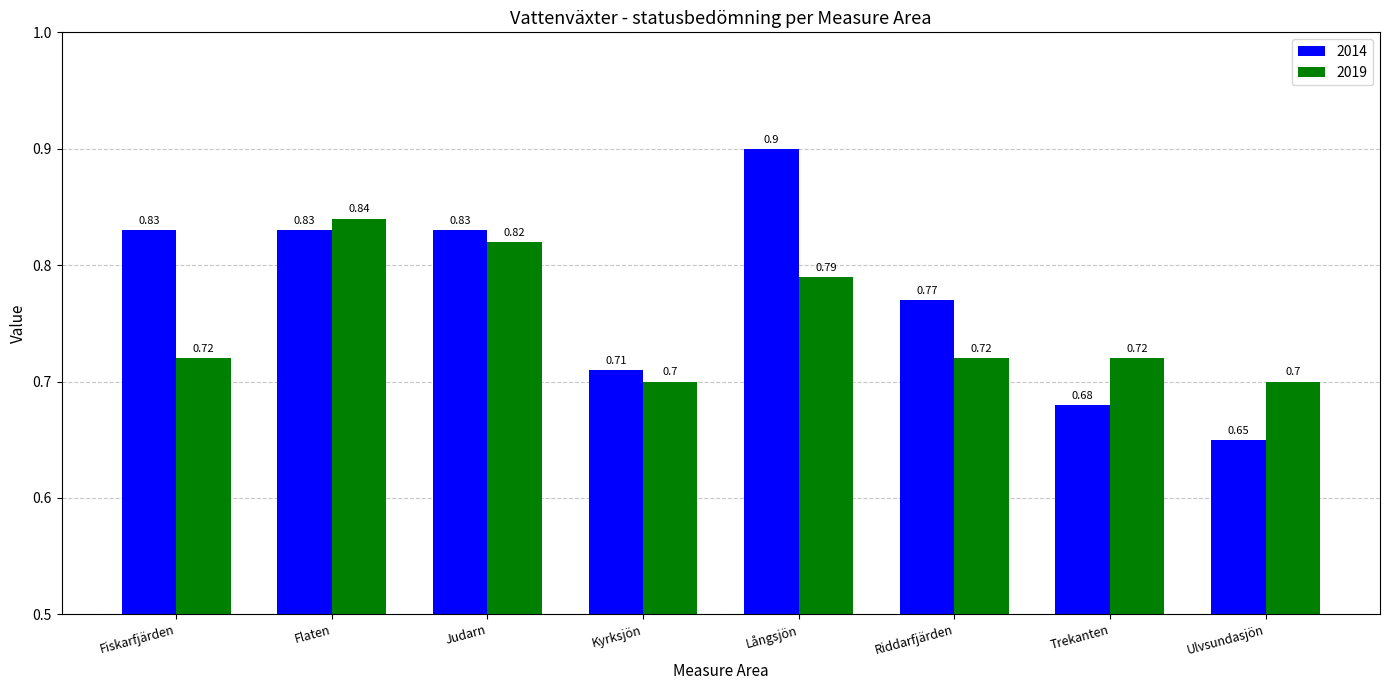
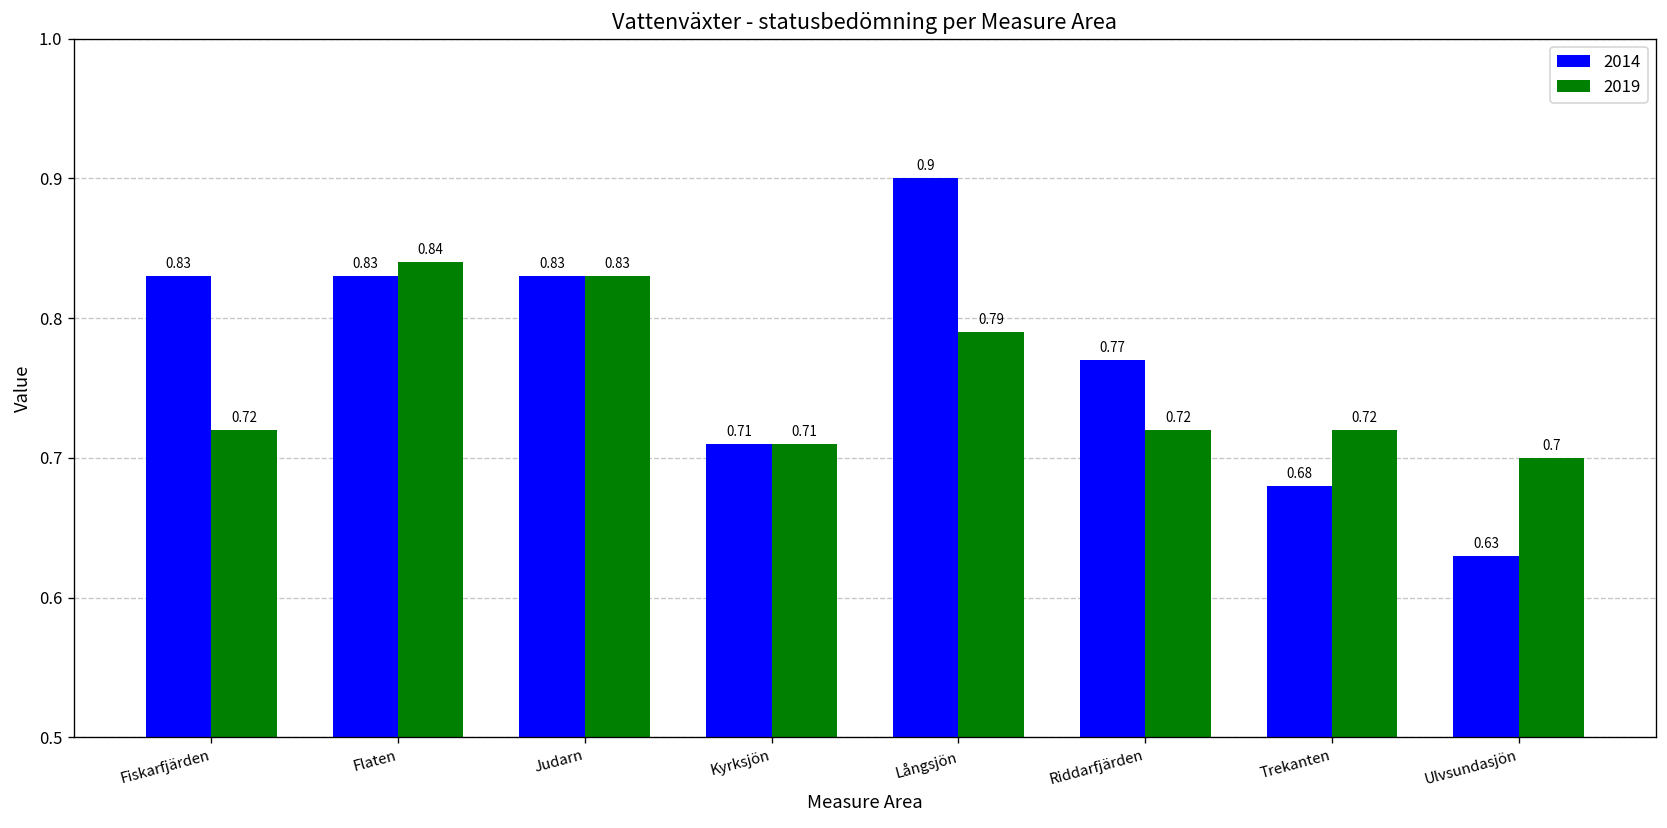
  {
    "2014": {
      "Fiskarfjärden": 0.83,
      "Flaten": 0.83,
      "Judarn": 0.83,
      "Kyrksjön": 0.71,
      "Långsjön": 0.9,
      "Riddarfjärden": 0.77,
      "Trekanten": 0.68,
-     "Ulvsundasjön": 0.65
+     "Ulvsundasjön": 0.63
    },
    "2019": {
      "Fiskarfjärden": 0.72,
      "Flaten": 0.84,
-     "Judarn": 0.82,
-     "Kyrksjön": 0.7,
+     "Judarn": 0.83,
+     "Kyrksjön": 0.71,
      "Långsjön": 0.79,
      "Riddarfjärden": 0.72,
      "Trekanten": 0.72,
      "Ulvsundasjön": 0.7
    }
  }
